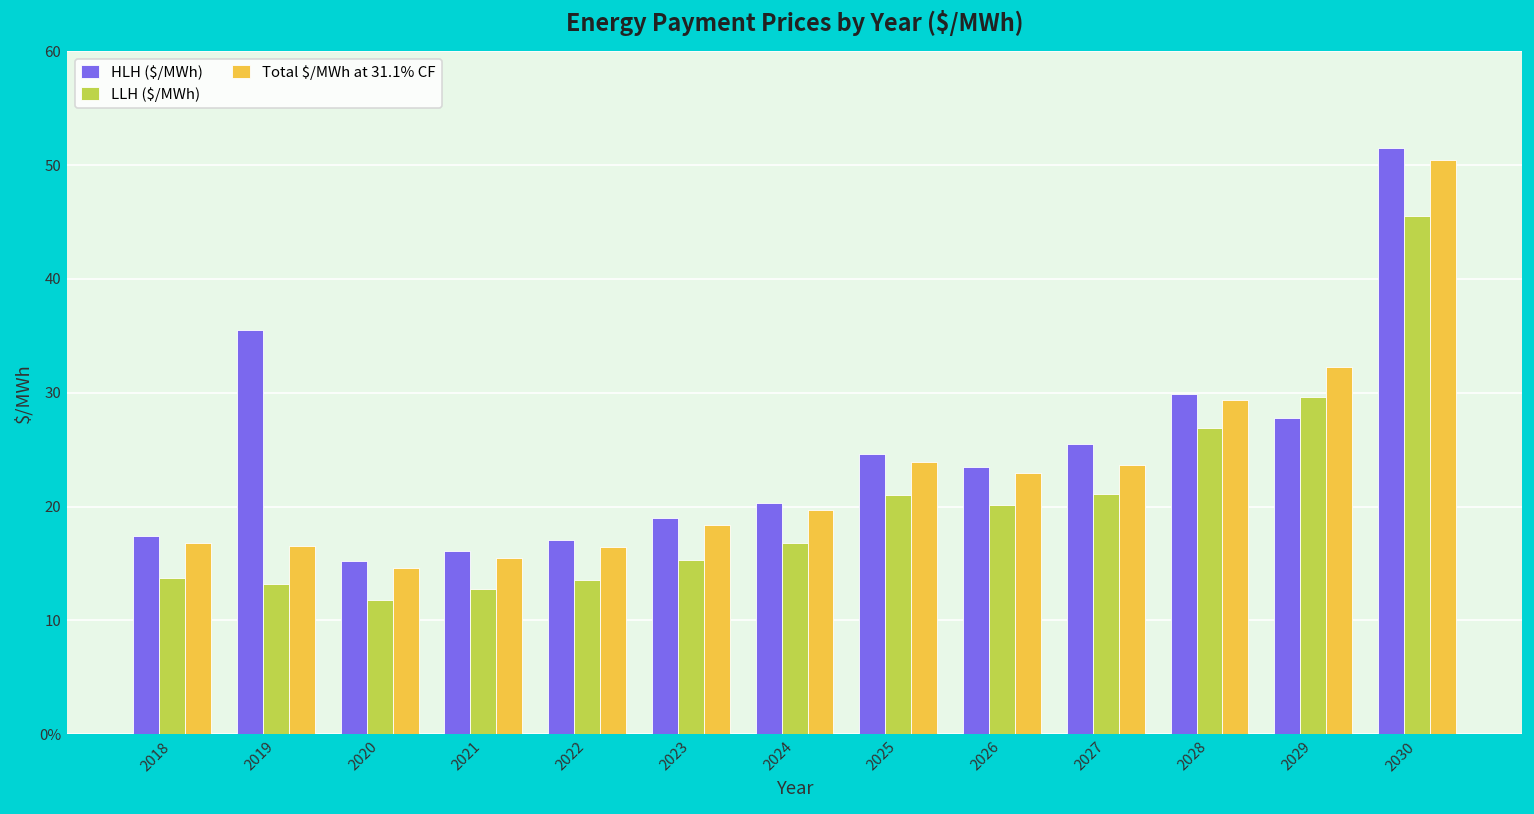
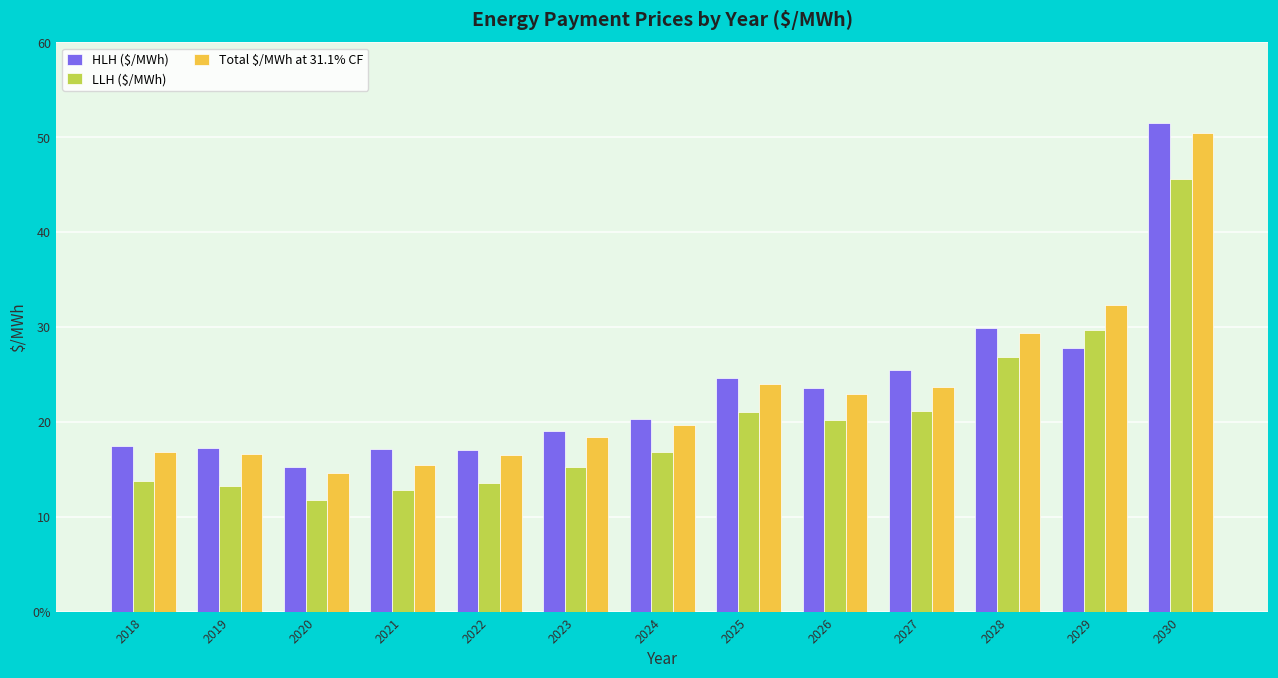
  {
    "HLH ($/MWh)": {
      "2018": 17,
-     "2019": 36,
+     "2019": 17,
      "2020": 15,
-     "2021": 16,
+     "2021": 17,
      "2022": 17,
      "2023": 19,
      "2024": 20,
      "2025": 25,
      "2026": 24,
      "2027": 25,
      "2028": 30,
      "2029": 28,
      "2030": 51
    }
  }
